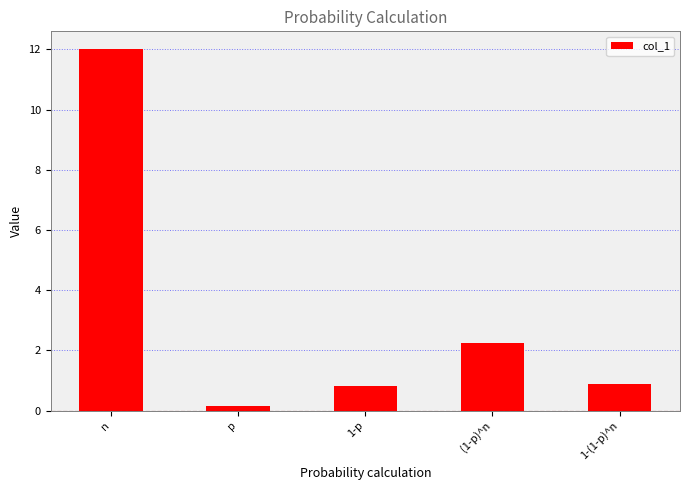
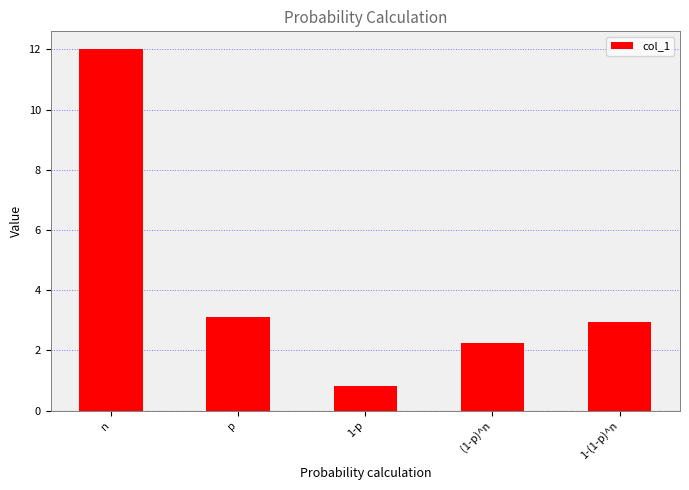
  {
    "n": 12.0,
-   "p": 0.2,
+   "p": 3.1,
    "1-p": 0.8,
    "(1-p)^n": 2.3,
-   "1-(1-p)^n": 0.9
+   "1-(1-p)^n": 2.9
  }
